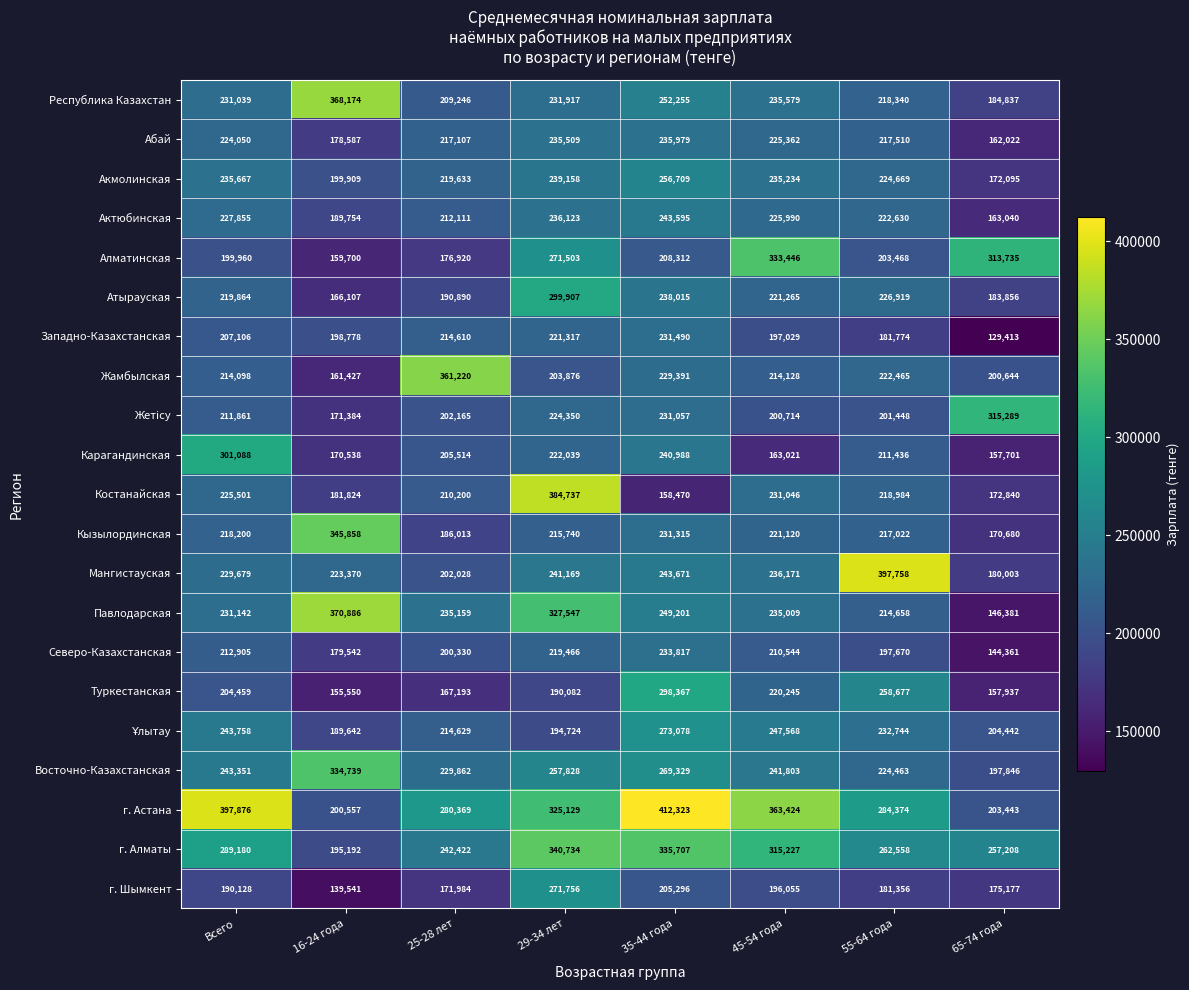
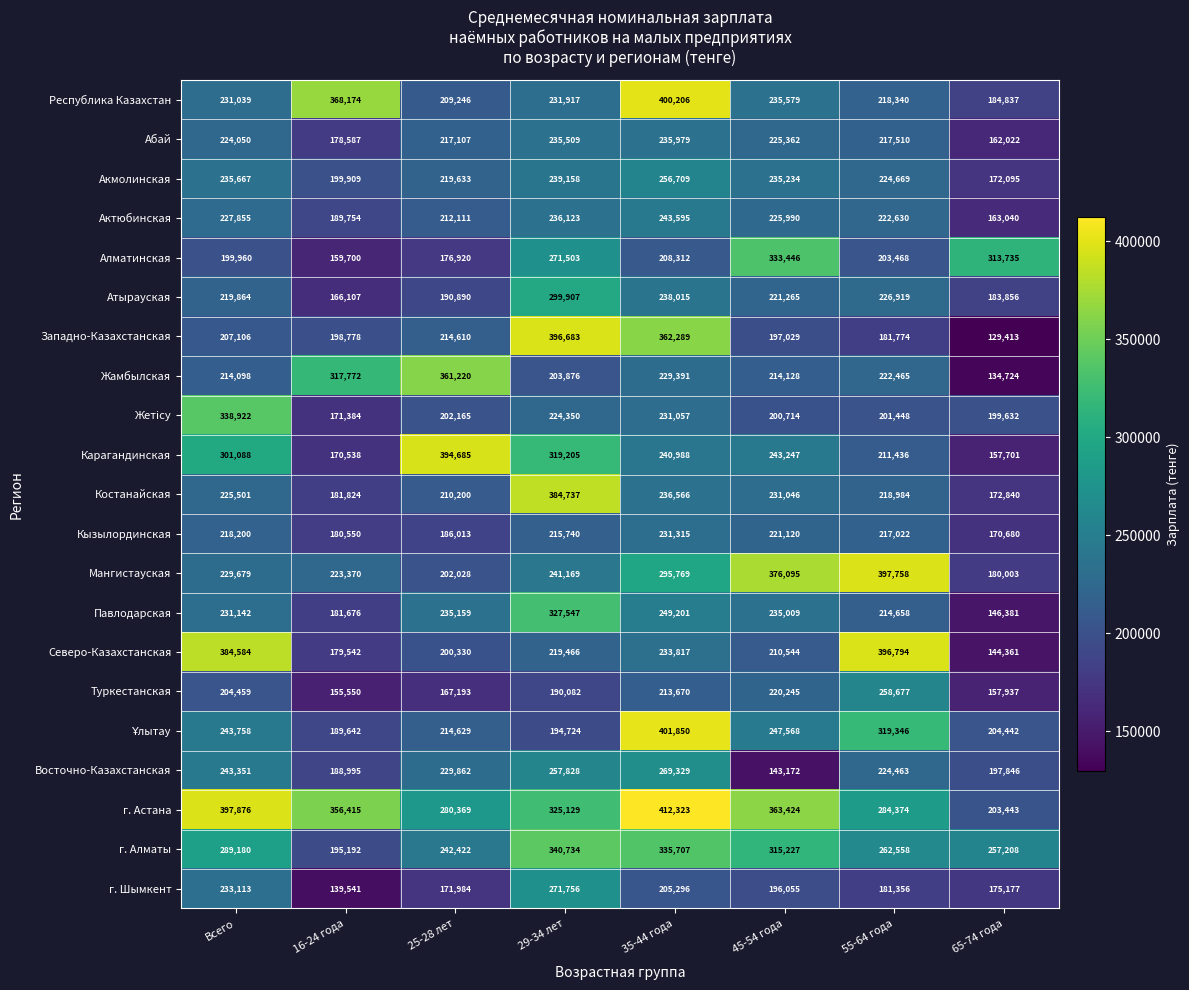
  {
    "Республика Казахстан": {
      "Всего": "231,039",
      "16-24 года": "368,174",
      "25-28 лет": "209,246",
      "29-34 лет": "231,917",
-     "35-44 года": "252,255",
+     "35-44 года": "400,206",
      "45-54 года": "235,579",
      "55-64 года": "218,340",
      "65-74 года": "184,837"
    },
    "Абай": {
      "Всего": "224,050",
      "16-24 года": "178,587",
      "25-28 лет": "217,107",
      "29-34 лет": "235,509",
      "35-44 года": "235,979",
      "45-54 года": "225,362",
      "55-64 года": "217,510",
      "65-74 года": "162,022"
    },
    "Акмолинская": {
      "Всего": "235,667",
      "16-24 года": "199,909",
      "25-28 лет": "219,633",
      "29-34 лет": "239,158",
      "35-44 года": "256,709",
      "45-54 года": "235,234",
      "55-64 года": "224,669",
      "65-74 года": "172,095"
    },
    "Актюбинская": {
      "Всего": "227,855",
      "16-24 года": "189,754",
      "25-28 лет": "212,111",
      "29-34 лет": "236,123",
      "35-44 года": "243,595",
      "45-54 года": "225,990",
      "55-64 года": "222,630",
      "65-74 года": "163,040"
    },
    "Алматинская": {
      "Всего": "199,960",
      "16-24 года": "159,700",
      "25-28 лет": "176,920",
      "29-34 лет": "271,503",
      "35-44 года": "208,312",
      "45-54 года": "333,446",
      "55-64 года": "203,468",
      "65-74 года": "313,735"
    },
    "Атырауская": {
      "Всего": "219,864",
      "16-24 года": "166,107",
      "25-28 лет": "190,890",
      "29-34 лет": "299,907",
      "35-44 года": "238,015",
      "45-54 года": "221,265",
      "55-64 года": "226,919",
      "65-74 года": "183,856"
    },
    "Западно-Казахстанская": {
      "Всего": "207,106",
      "16-24 года": "198,778",
      "25-28 лет": "214,610",
-     "29-34 лет": "221,317",
-     "35-44 года": "231,490",
+     "29-34 лет": "396,683",
+     "35-44 года": "362,289",
      "45-54 года": "197,029",
      "55-64 года": "181,774",
      "65-74 года": "129,413"
    },
    "Жамбылская": {
      "Всего": "214,098",
-     "16-24 года": "161,427",
+     "16-24 года": "317,772",
      "25-28 лет": "361,220",
      "29-34 лет": "203,876",
      "35-44 года": "229,391",
      "45-54 года": "214,128",
      "55-64 года": "222,465",
-     "65-74 года": "200,644"
+     "65-74 года": "134,724"
    },
    "Жетісу": {
-     "Всего": "211,861",
+     "Всего": "338,922",
      "16-24 года": "171,384",
      "25-28 лет": "202,165",
      "29-34 лет": "224,350",
      "35-44 года": "231,057",
      "45-54 года": "200,714",
      "55-64 года": "201,448",
-     "65-74 года": "315,289"
+     "65-74 года": "199,632"
    },
    "Карагандинская": {
      "Всего": "301,088",
      "16-24 года": "170,538",
-     "25-28 лет": "205,514",
-     "29-34 лет": "222,039",
+     "25-28 лет": "394,685",
+     "29-34 лет": "319,205",
      "35-44 года": "240,988",
-     "45-54 года": "163,021",
+     "45-54 года": "243,247",
      "55-64 года": "211,436",
      "65-74 года": "157,701"
    },
    "Костанайская": {
      "Всего": "225,501",
      "16-24 года": "181,824",
      "25-28 лет": "210,200",
      "29-34 лет": "384,737",
-     "35-44 года": "158,470",
+     "35-44 года": "236,566",
      "45-54 года": "231,046",
      "55-64 года": "218,984",
      "65-74 года": "172,840"
    },
    "Кызылординская": {
      "Всего": "218,200",
-     "16-24 года": "345,858",
+     "16-24 года": "180,550",
      "25-28 лет": "186,013",
      "29-34 лет": "215,740",
      "35-44 года": "231,315",
      "45-54 года": "221,120",
      "55-64 года": "217,022",
      "65-74 года": "170,680"
    },
    "Мангистауская": {
      "Всего": "229,679",
      "16-24 года": "223,370",
      "25-28 лет": "202,028",
      "29-34 лет": "241,169",
-     "35-44 года": "243,671",
-     "45-54 года": "236,171",
+     "35-44 года": "295,769",
+     "45-54 года": "376,095",
      "55-64 года": "397,758",
      "65-74 года": "180,003"
    },
    "Павлодарская": {
      "Всего": "231,142",
-     "16-24 года": "370,886",
+     "16-24 года": "181,676",
      "25-28 лет": "235,159",
      "29-34 лет": "327,547",
      "35-44 года": "249,201",
      "45-54 года": "235,009",
      "55-64 года": "214,658",
      "65-74 года": "146,381"
    },
    "Северо-Казахстанская": {
-     "Всего": "212,905",
+     "Всего": "384,584",
      "16-24 года": "179,542",
      "25-28 лет": "200,330",
      "29-34 лет": "219,466",
      "35-44 года": "233,817",
      "45-54 года": "210,544",
-     "55-64 года": "197,670",
+     "55-64 года": "396,794",
      "65-74 года": "144,361"
    },
    "Туркестанская": {
      "Всего": "204,459",
      "16-24 года": "155,550",
      "25-28 лет": "167,193",
      "29-34 лет": "190,082",
-     "35-44 года": "298,367",
+     "35-44 года": "213,670",
      "45-54 года": "220,245",
      "55-64 года": "258,677",
      "65-74 года": "157,937"
    },
    "Ұлытау": {
      "Всего": "243,758",
      "16-24 года": "189,642",
      "25-28 лет": "214,629",
      "29-34 лет": "194,724",
-     "35-44 года": "273,078",
+     "35-44 года": "401,850",
      "45-54 года": "247,568",
-     "55-64 года": "232,744",
+     "55-64 года": "319,346",
      "65-74 года": "204,442"
    },
    "Восточно-Казахстанская": {
      "Всего": "243,351",
-     "16-24 года": "334,739",
+     "16-24 года": "188,995",
      "25-28 лет": "229,862",
      "29-34 лет": "257,828",
      "35-44 года": "269,329",
-     "45-54 года": "241,803",
+     "45-54 года": "143,172",
      "55-64 года": "224,463",
      "65-74 года": "197,846"
    },
    "г. Астана": {
      "Всего": "397,876",
-     "16-24 года": "200,557",
+     "16-24 года": "356,415",
      "25-28 лет": "280,369",
      "29-34 лет": "325,129",
      "35-44 года": "412,323",
      "45-54 года": "363,424",
      "55-64 года": "284,374",
      "65-74 года": "203,443"
    },
    "г. Алматы": {
      "Всего": "289,180",
      "16-24 года": "195,192",
      "25-28 лет": "242,422",
      "29-34 лет": "340,734",
      "35-44 года": "335,707",
      "45-54 года": "315,227",
      "55-64 года": "262,558",
      "65-74 года": "257,208"
    },
    "г. Шымкент": {
-     "Всего": "190,128",
+     "Всего": "233,113",
      "16-24 года": "139,541",
      "25-28 лет": "171,984",
      "29-34 лет": "271,756",
      "35-44 года": "205,296",
      "45-54 года": "196,055",
      "55-64 года": "181,356",
      "65-74 года": "175,177"
    }
  }
